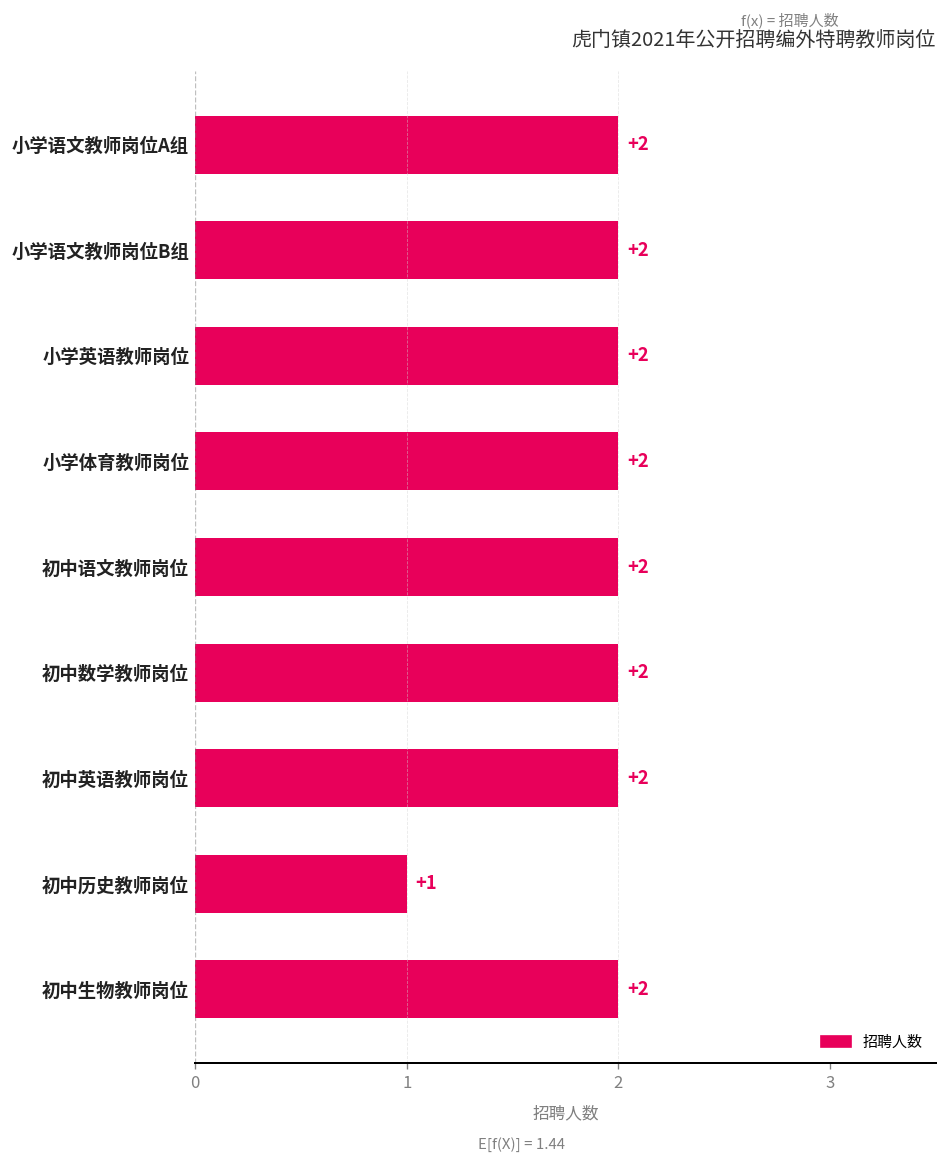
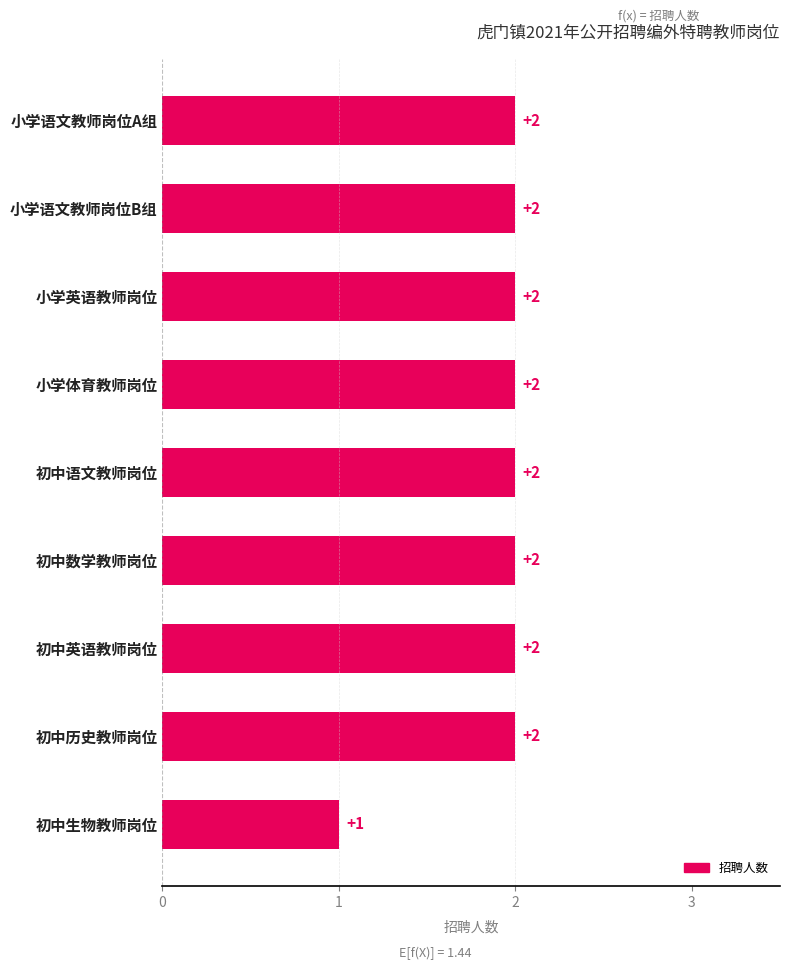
  {
    "小学语文教师岗位A组": "+2",
    "小学语文教师岗位B组": "+2",
    "小学英语教师岗位": "+2",
    "小学体育教师岗位": "+2",
    "初中语文教师岗位": "+2",
    "初中数学教师岗位": "+2",
    "初中英语教师岗位": "+2",
-   "初中历史教师岗位": "+1",
-   "初中生物教师岗位": "+2"
+   "初中历史教师岗位": "+2",
+   "初中生物教师岗位": "+1"
  }
